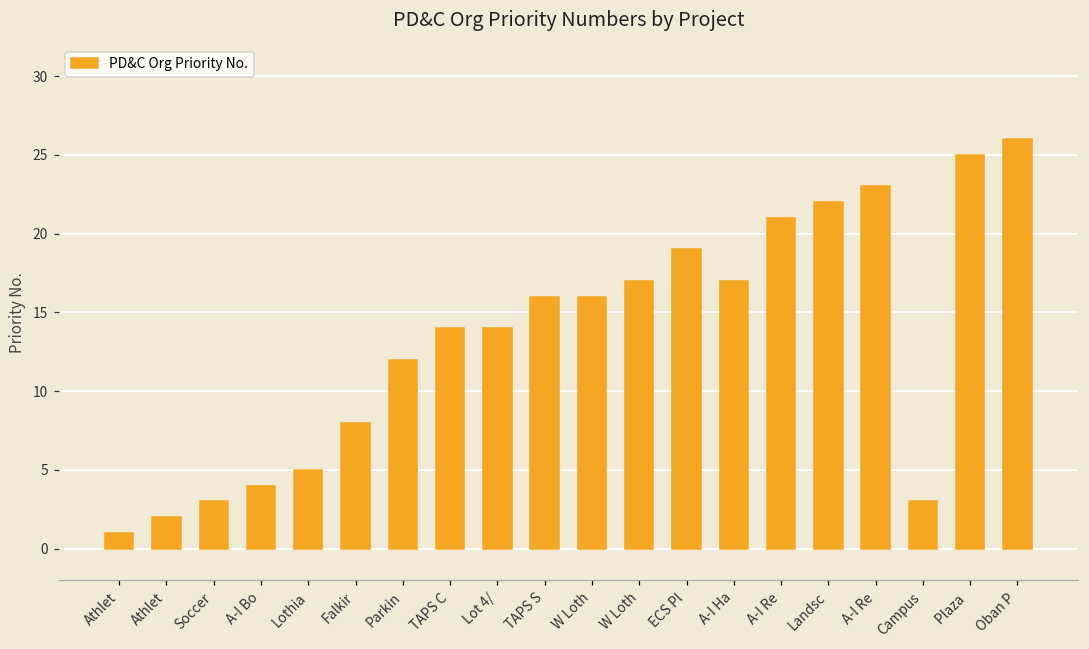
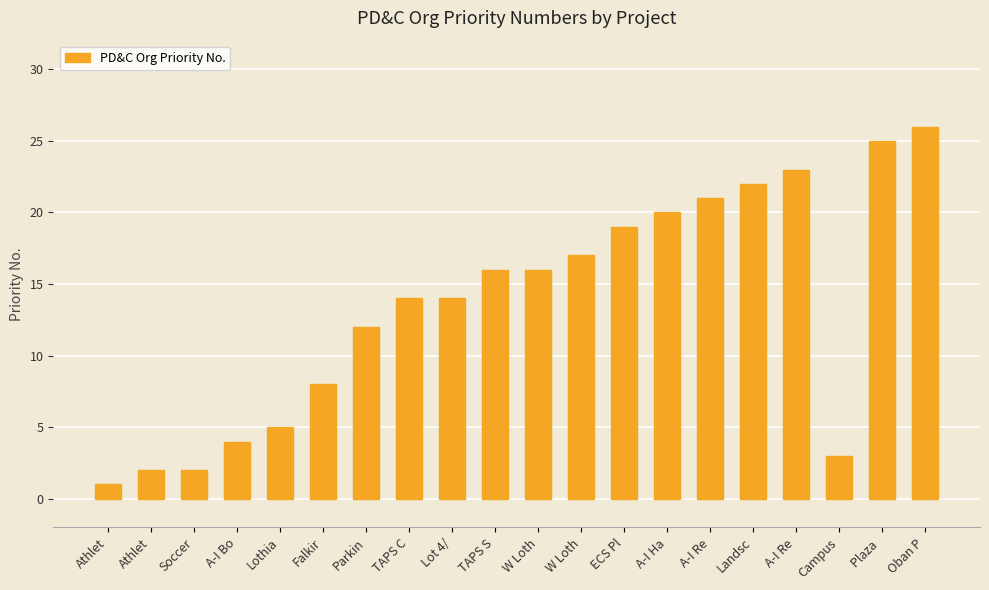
  {
-   "Soccer": 3,
+   "Soccer": 2,
    "A-I Bo": 4,
    "Lothia": 5,
    "Falkir": 8,
    "Parkin": 12,
    "TAPS C": 14,
    "Lot 4/": 14,
    "TAPS S": 16,
    "ECS Pl": 19,
-   "A-I Ha": 17,
+   "A-I Ha": 20,
    "Landsc": 22,
    "Campus": 3,
    "Plaza": 25,
    "Oban P": 26
  }
